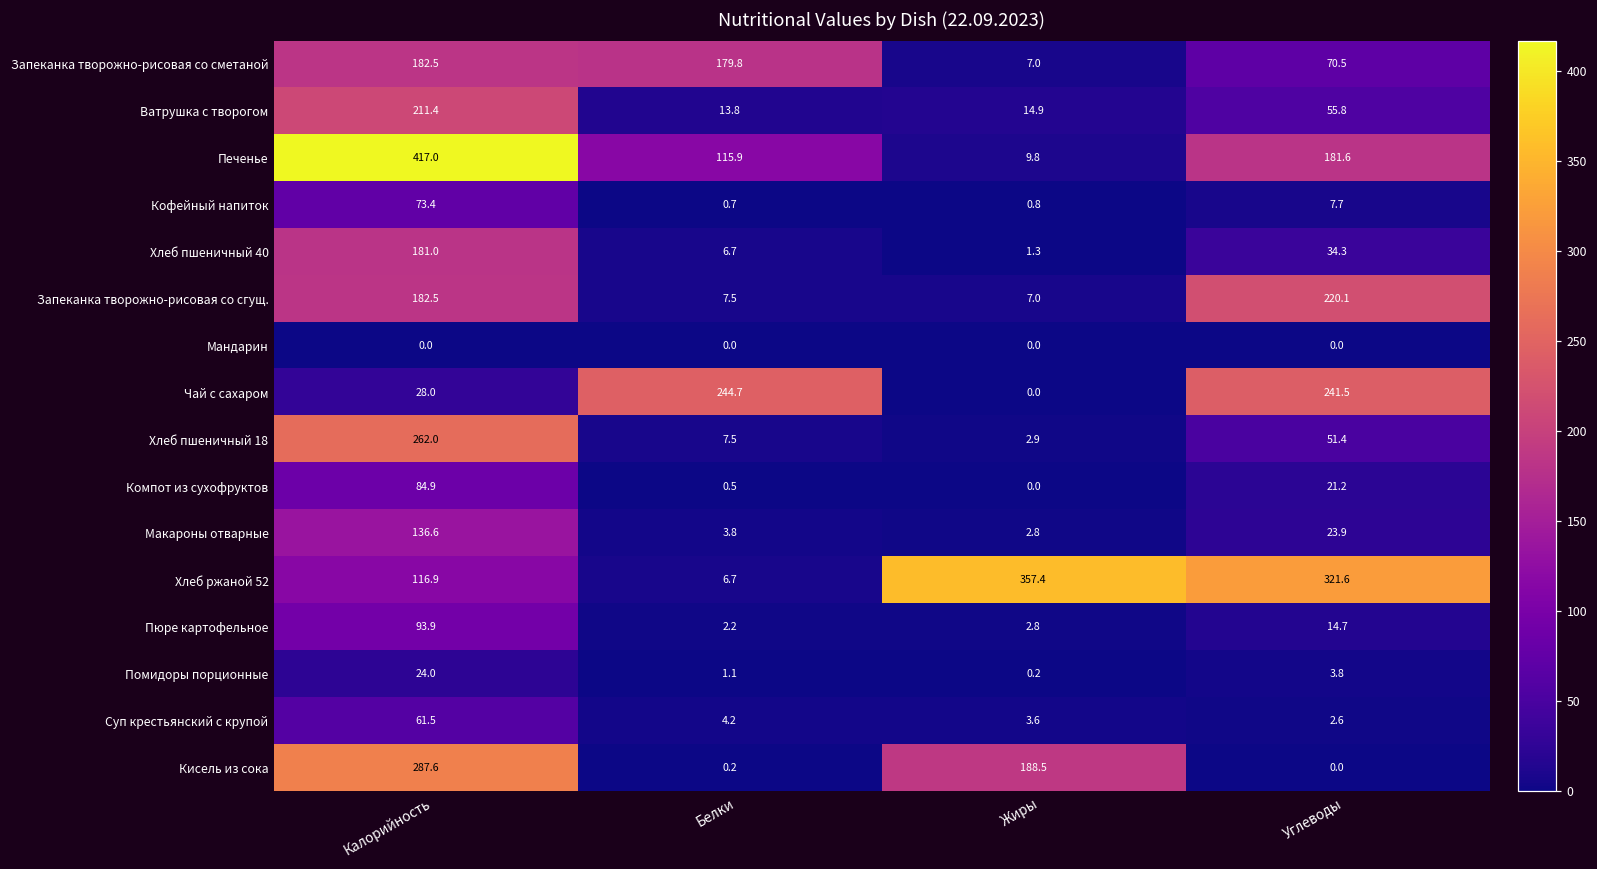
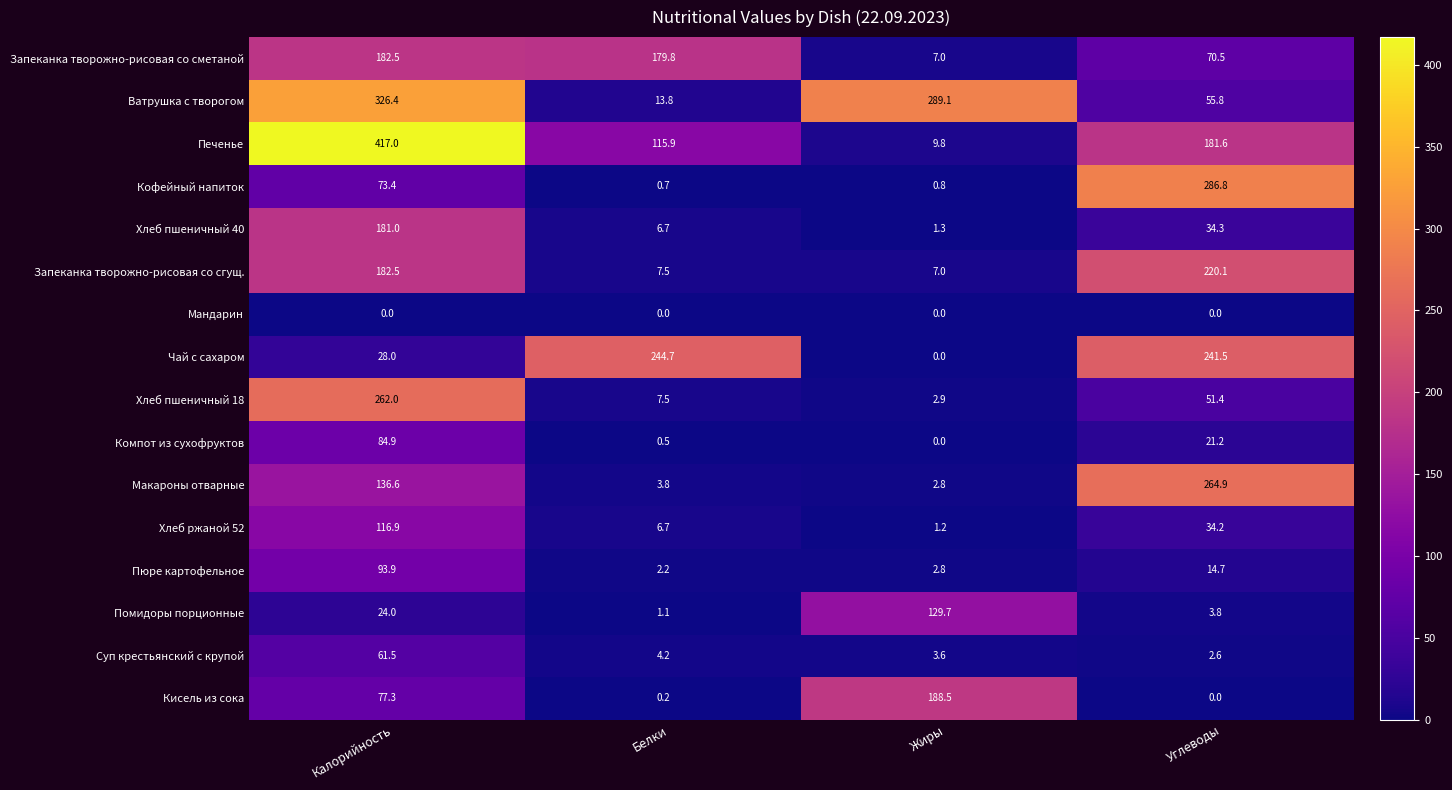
  {
    "Запеканка творожно-рисовая со сметаной": {
      "Калорийность": 182.5,
      "Белки": 179.8,
      "Жиры": 7.0,
      "Углеводы": 70.5
    },
    "Ватрушка с творогом": {
-     "Калорийность": 211.4,
+     "Калорийность": 326.4,
      "Белки": 13.8,
-     "Жиры": 14.9,
+     "Жиры": 289.1,
      "Углеводы": 55.8
    },
    "Печенье": {
      "Калорийность": 417.0,
      "Белки": 115.9,
      "Жиры": 9.8,
      "Углеводы": 181.6
    },
    "Кофейный напиток": {
      "Калорийность": 73.4,
      "Белки": 0.7,
      "Жиры": 0.8,
-     "Углеводы": 7.7
+     "Углеводы": 286.8
    },
    "Хлеб пшеничный 40": {
      "Калорийность": 181.0,
      "Белки": 6.7,
      "Жиры": 1.3,
      "Углеводы": 34.3
    },
    "Запеканка творожно-рисовая со сгущ.": {
      "Калорийность": 182.5,
      "Белки": 7.5,
      "Жиры": 7.0,
      "Углеводы": 220.1
    },
    "Мандарин": {
      "Калорийность": 0.0,
      "Белки": 0.0,
      "Жиры": 0.0,
      "Углеводы": 0.0
    },
    "Чай с сахаром": {
      "Калорийность": 28.0,
      "Белки": 244.7,
      "Жиры": 0.0,
      "Углеводы": 241.5
    },
    "Хлеб пшеничный 18": {
      "Калорийность": 262.0,
      "Белки": 7.5,
      "Жиры": 2.9,
      "Углеводы": 51.4
    },
    "Компот из сухофруктов": {
      "Калорийность": 84.9,
      "Белки": 0.5,
      "Жиры": 0.0,
      "Углеводы": 21.2
    },
    "Макароны отварные": {
      "Калорийность": 136.6,
      "Белки": 3.8,
      "Жиры": 2.8,
-     "Углеводы": 23.9
+     "Углеводы": 264.9
    },
    "Хлеб ржаной 52": {
      "Калорийность": 116.9,
      "Белки": 6.7,
-     "Жиры": 357.4,
-     "Углеводы": 321.6
+     "Жиры": 1.2,
+     "Углеводы": 34.2
    },
    "Пюре картофельное": {
      "Калорийность": 93.9,
      "Белки": 2.2,
      "Жиры": 2.8,
      "Углеводы": 14.7
    },
    "Помидоры порционные": {
      "Калорийность": 24.0,
      "Белки": 1.1,
-     "Жиры": 0.2,
+     "Жиры": 129.7,
      "Углеводы": 3.8
    },
    "Суп крестьянский с крупой": {
      "Калорийность": 61.5,
      "Белки": 4.2,
      "Жиры": 3.6,
      "Углеводы": 2.6
    },
    "Кисель из сока": {
-     "Калорийность": 287.6,
+     "Калорийность": 77.3,
      "Белки": 0.2,
      "Жиры": 188.5,
      "Углеводы": 0.0
    }
  }
